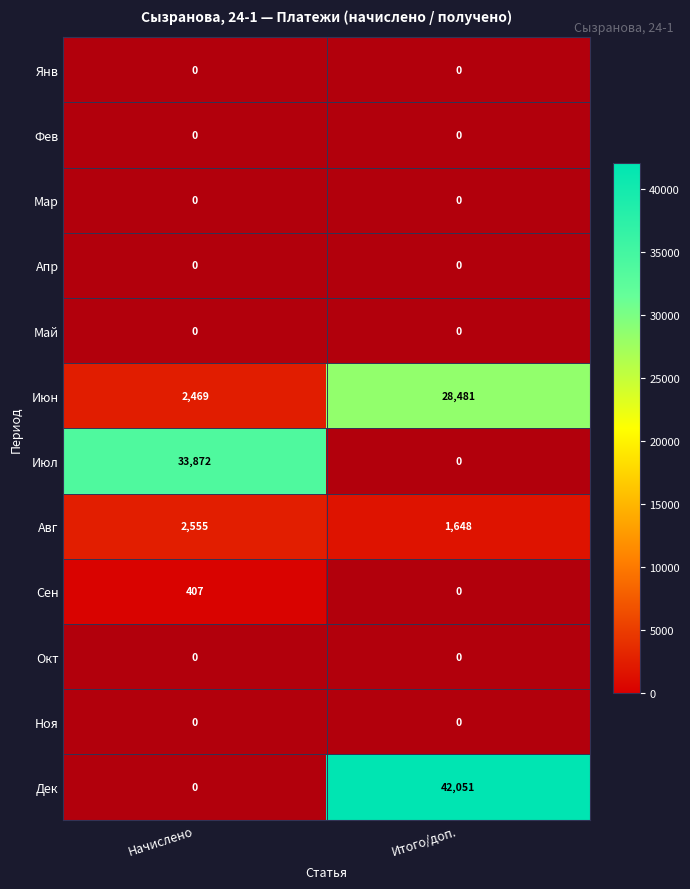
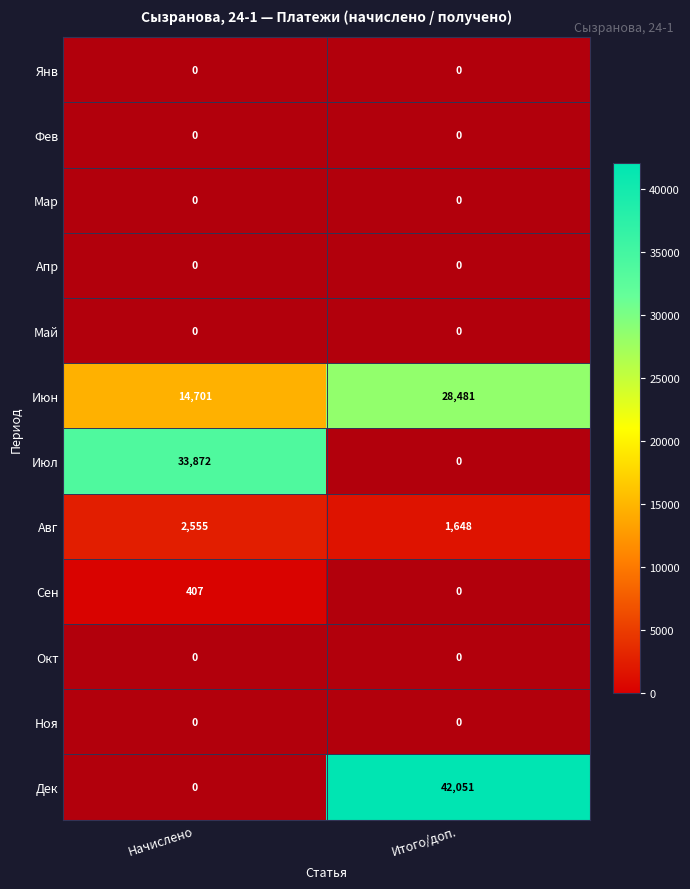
  {
    "Июн": {
-     "Начислено": "2,469",
+     "Начислено": "14,701",
      "Итого/доп.": "28,481"
    },
    "Июл": {
      "Начислено": "33,872"
    },
    "Авг": {
      "Начислено": "2,555",
      "Итого/доп.": "1,648"
    },
    "Сен": {
      "Начислено": "407"
    },
    "Дек": {
      "Итого/доп.": "42,051"
    }
  }
